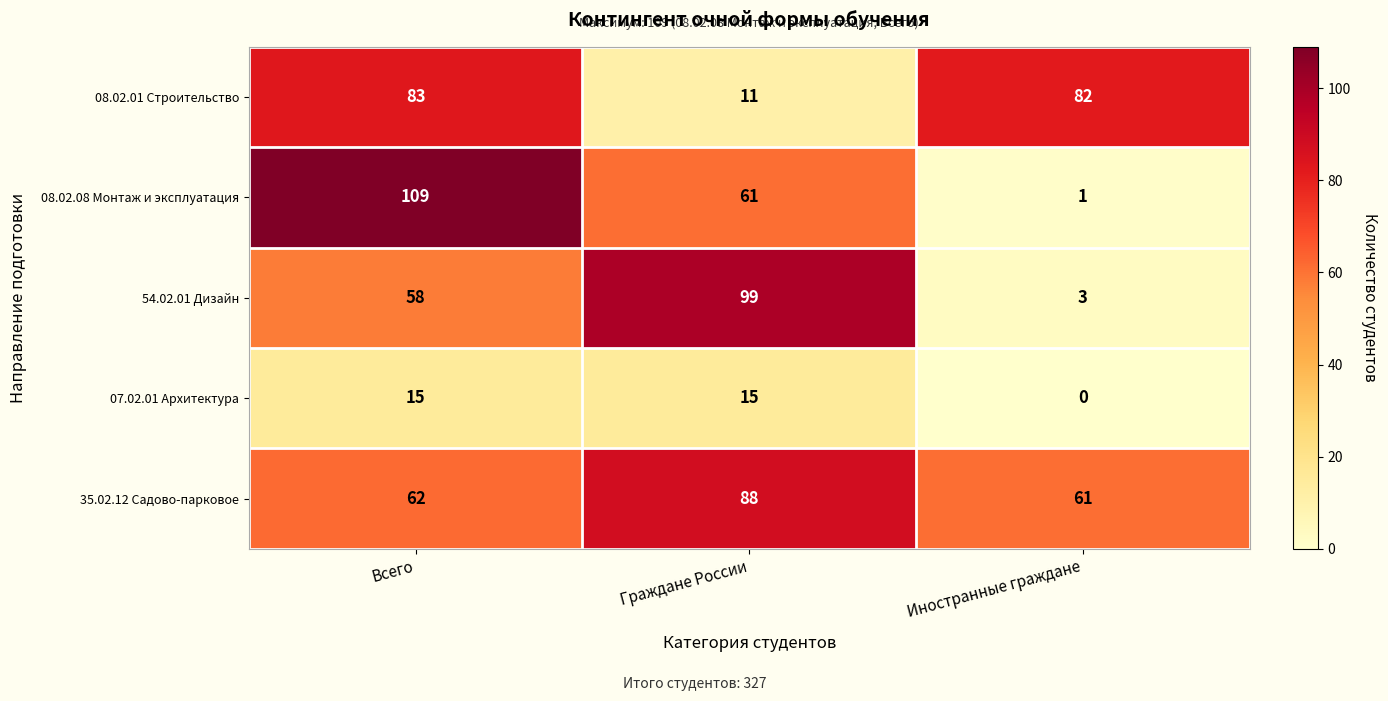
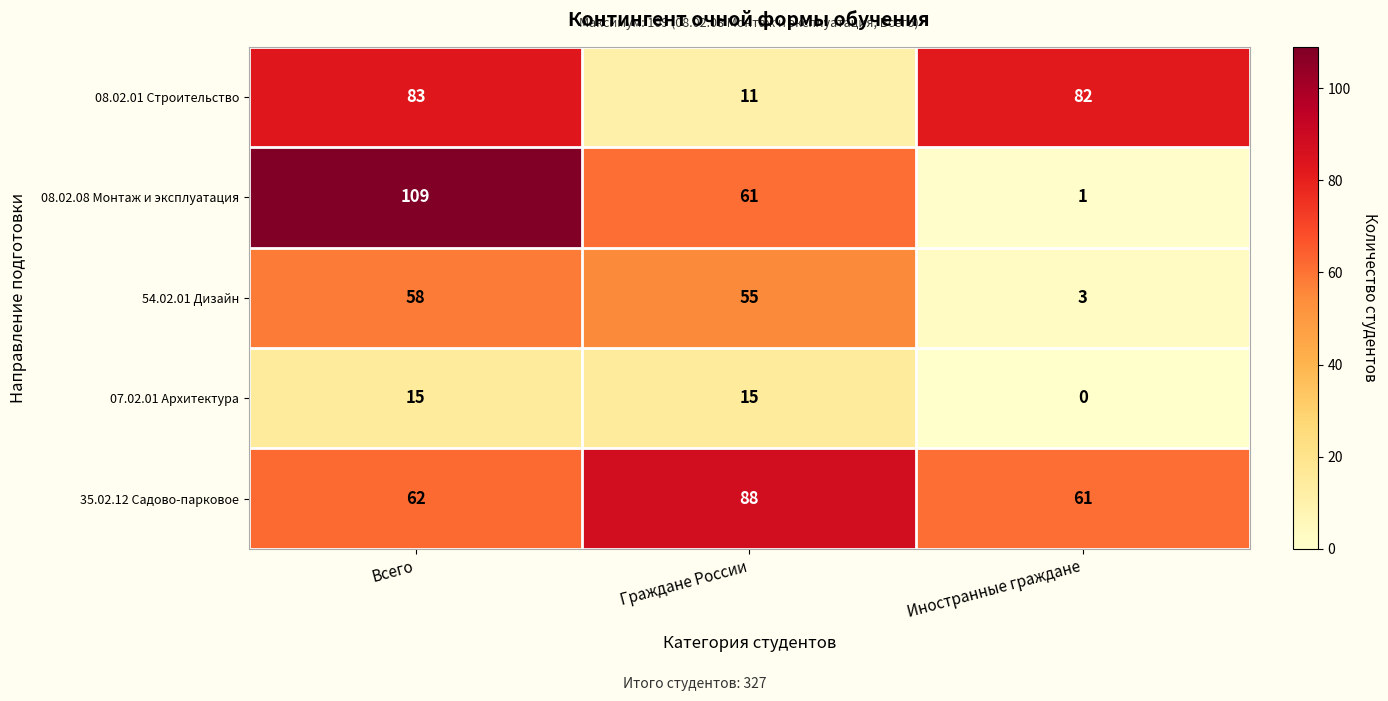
  {
    "08.02.01 Строительство": {
      "Всего": 83,
      "Граждане России": 11,
      "Иностранные граждане": 82
    },
    "08.02.08 Монтаж и эксплуатация": {
      "Всего": 109,
      "Граждане России": 61,
      "Иностранные граждане": 1
    },
    "54.02.01 Дизайн": {
      "Всего": 58,
-     "Граждане России": 99,
+     "Граждане России": 55,
      "Иностранные граждане": 3
    },
    "07.02.01 Архитектура": {
      "Всего": 15,
      "Граждане России": 15,
      "Иностранные граждане": 0
    },
    "35.02.12 Садово-парковое": {
      "Всего": 62,
      "Граждане России": 88,
      "Иностранные граждане": 61
    }
  }
